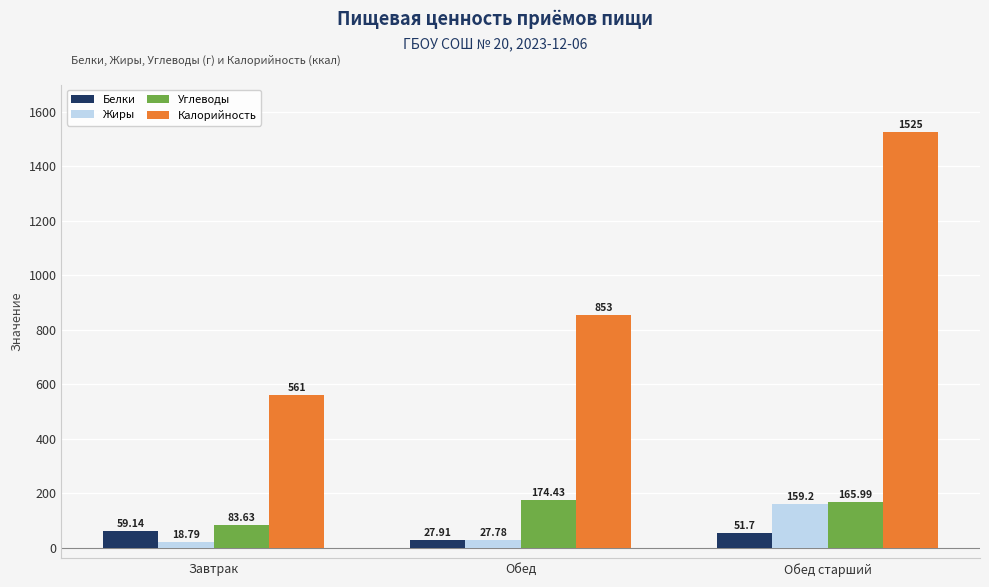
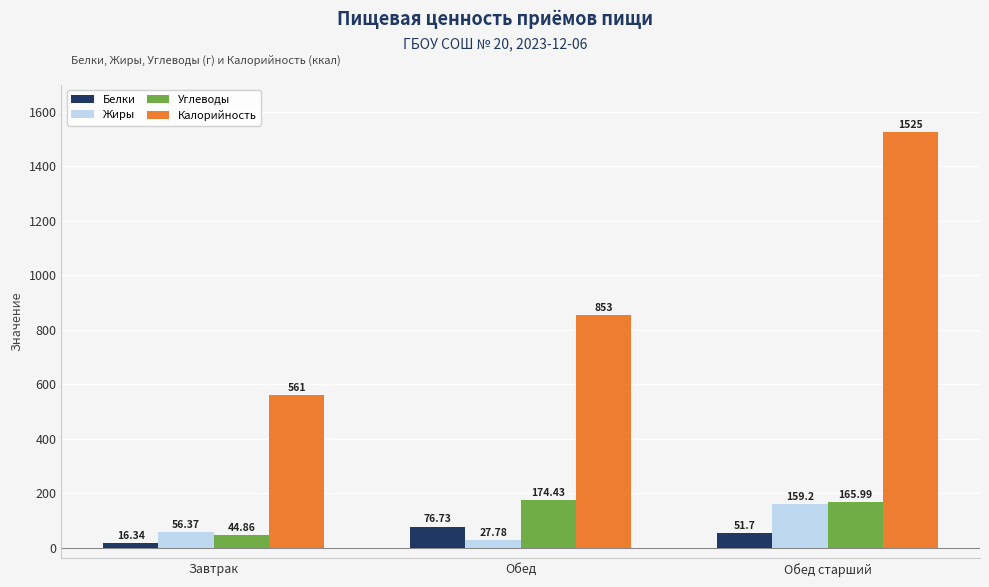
  {
    "Белки": {
-     "Завтрак": 59.14,
-     "Обед": 27.91,
+     "Завтрак": 16.34,
+     "Обед": 76.73,
      "Обед старший": 51.7
    },
    "Жиры": {
-     "Завтрак": 18.79,
+     "Завтрак": 56.37,
      "Обед": 27.78,
      "Обед старший": 159.2
    },
    "Углеводы": {
-     "Завтрак": 83.63,
+     "Завтрак": 44.86,
      "Обед": 174.43,
      "Обед старший": 165.99
    },
    "Калорийность": {
      "Завтрак": 561,
      "Обед": 853,
      "Обед старший": 1525
    }
  }
